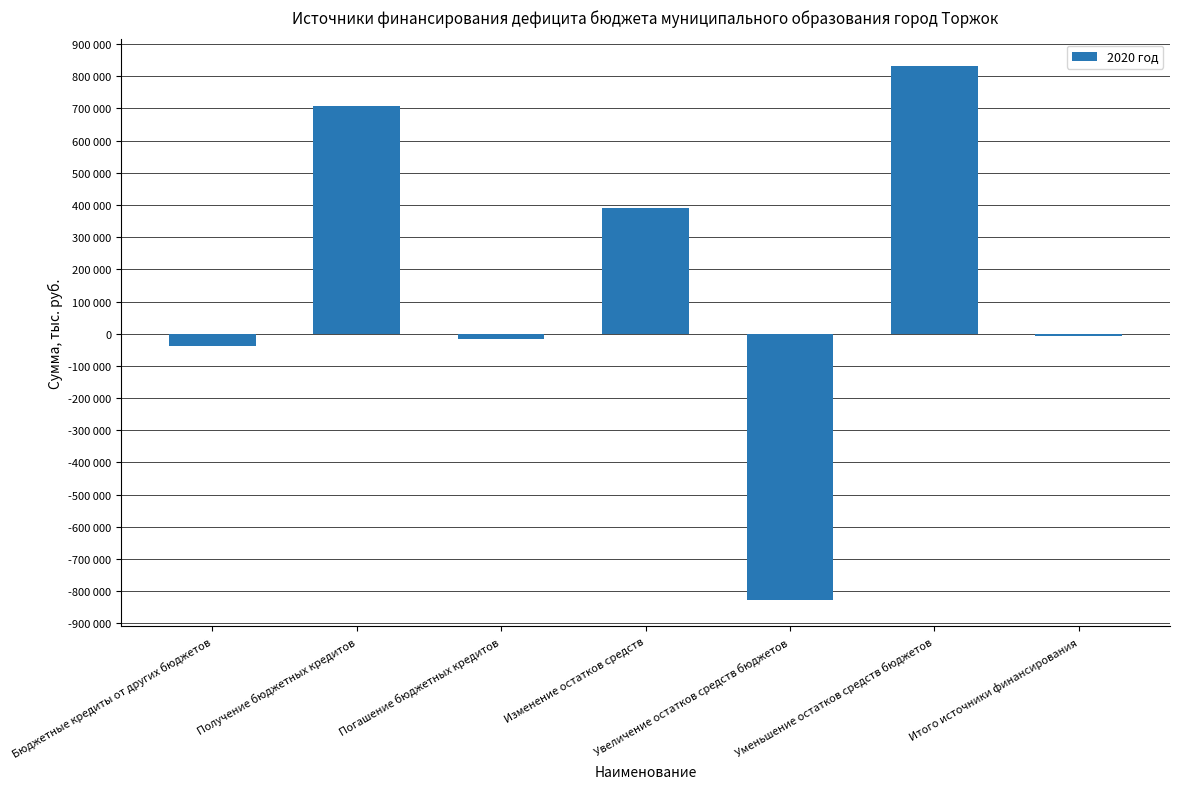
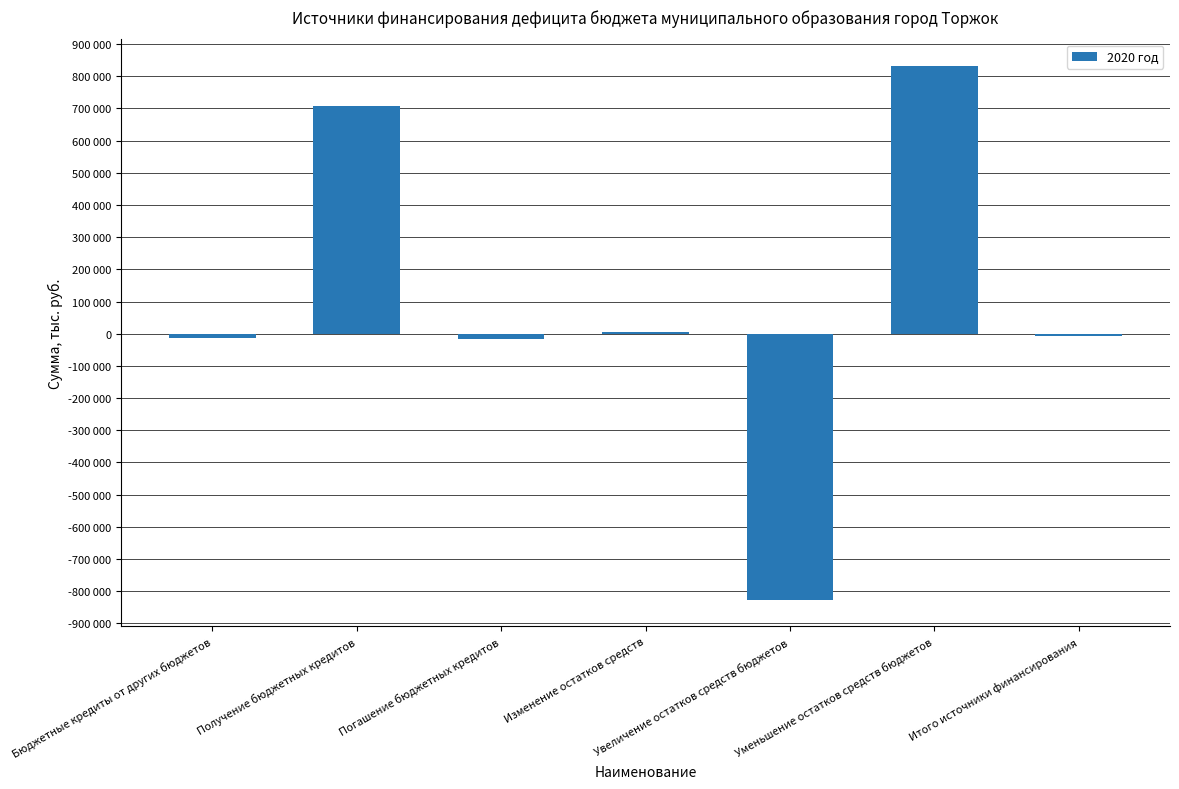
  {
-   "Бюджетные кредиты от других бюджетов": -40000,
+   "Бюджетные кредиты от других бюджетов": -10000,
    "Получение бюджетных кредитов": 710000,
    "Погашение бюджетных кредитов": -20000,
-   "Изменение остатков средств": 390000,
+   "Изменение остатков средств": 10000,
    "Увеличение остатков средств бюджетов": -830000,
    "Уменьшение остатков средств бюджетов": 830000
  }
